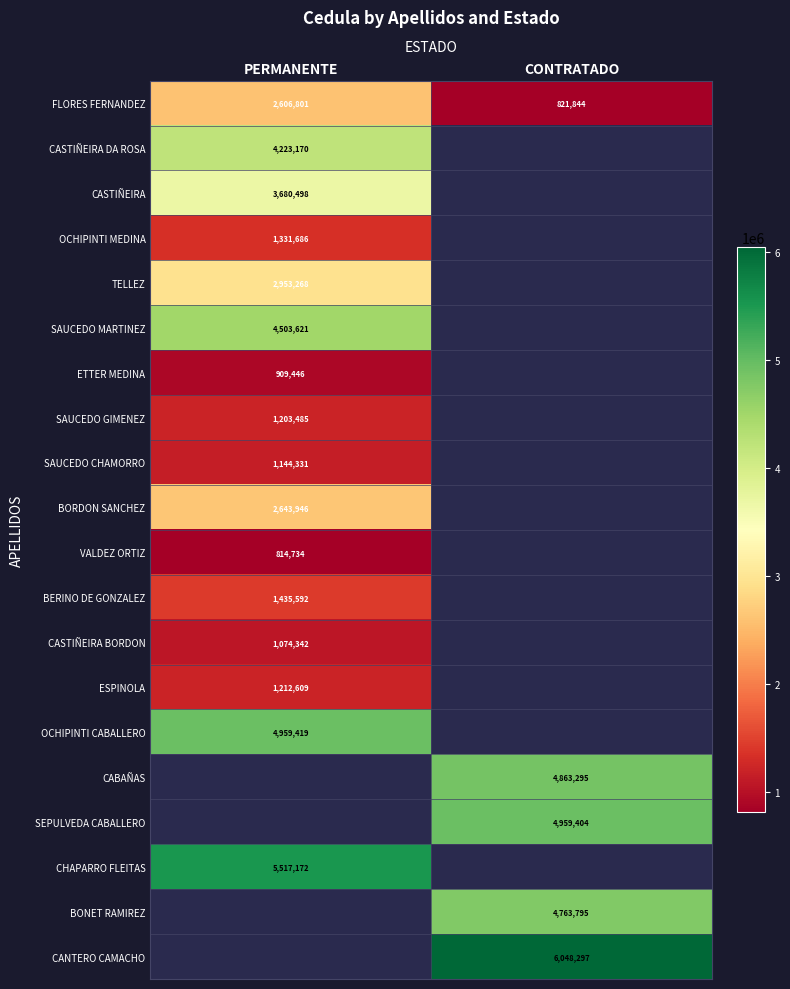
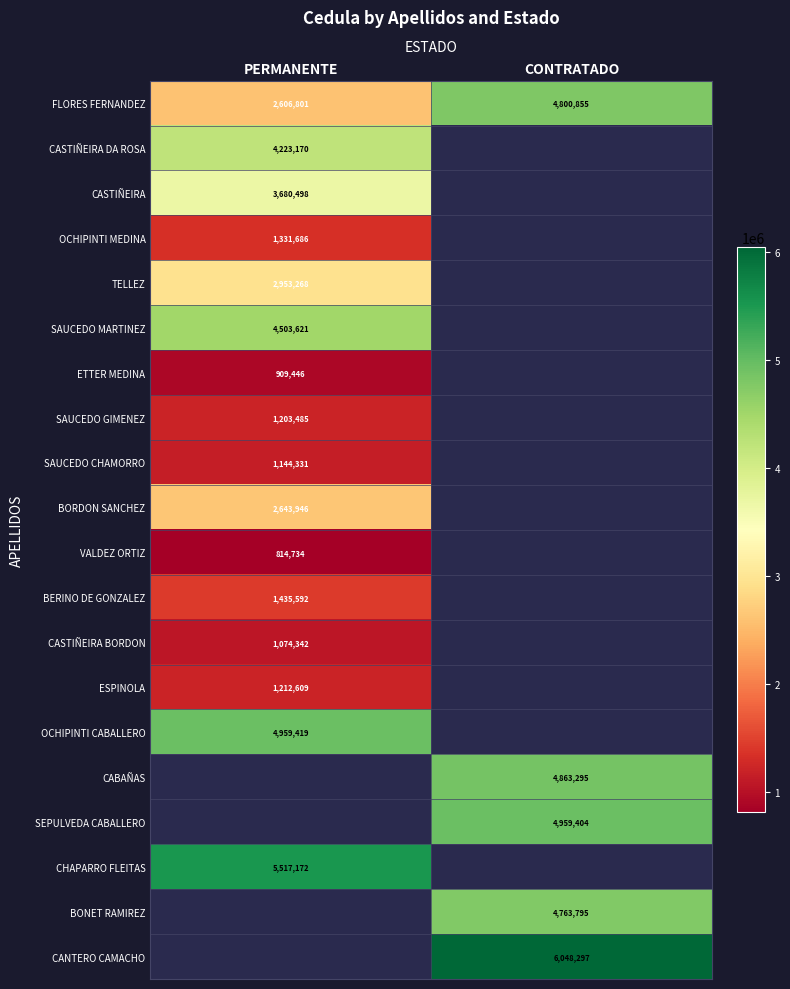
  {
    "FLORES FERNANDEZ": {
      "PERMANENTE": "2,606,801",
-     "CONTRATADO": "821,844"
+     "CONTRATADO": "4,800,855"
    },
    "CASTIÑEIRA DA ROSA": {
      "PERMANENTE": "4,223,170"
    },
    "CASTIÑEIRA": {
      "PERMANENTE": "3,680,498"
    },
    "OCHIPINTI MEDINA": {
      "PERMANENTE": "1,331,686"
    },
    "TELLEZ": {
      "PERMANENTE": "2,953,268"
    },
    "SAUCEDO MARTINEZ": {
      "PERMANENTE": "4,503,621"
    },
    "ETTER MEDINA": {
      "PERMANENTE": "909,446"
    },
    "SAUCEDO GIMENEZ": {
      "PERMANENTE": "1,203,485"
    },
    "SAUCEDO CHAMORRO": {
      "PERMANENTE": "1,144,331"
    },
    "BORDON SANCHEZ": {
      "PERMANENTE": "2,643,946"
    },
    "VALDEZ ORTIZ": {
      "PERMANENTE": "814,734"
    },
    "BERINO DE GONZALEZ": {
      "PERMANENTE": "1,435,592"
    },
    "CASTIÑEIRA BORDON": {
      "PERMANENTE": "1,074,342"
    },
    "ESPINOLA": {
      "PERMANENTE": "1,212,609"
    },
    "OCHIPINTI CABALLERO": {
      "PERMANENTE": "4,959,419"
    },
    "CABAÑAS": {
      "CONTRATADO": "4,863,295"
    },
    "SEPULVEDA CABALLERO": {
      "CONTRATADO": "4,959,404"
    },
    "CHAPARRO FLEITAS": {
      "PERMANENTE": "5,517,172"
    },
    "BONET RAMIREZ": {
      "CONTRATADO": "4,763,795"
    },
    "CANTERO CAMACHO": {
      "CONTRATADO": "6,048,297"
    }
  }
